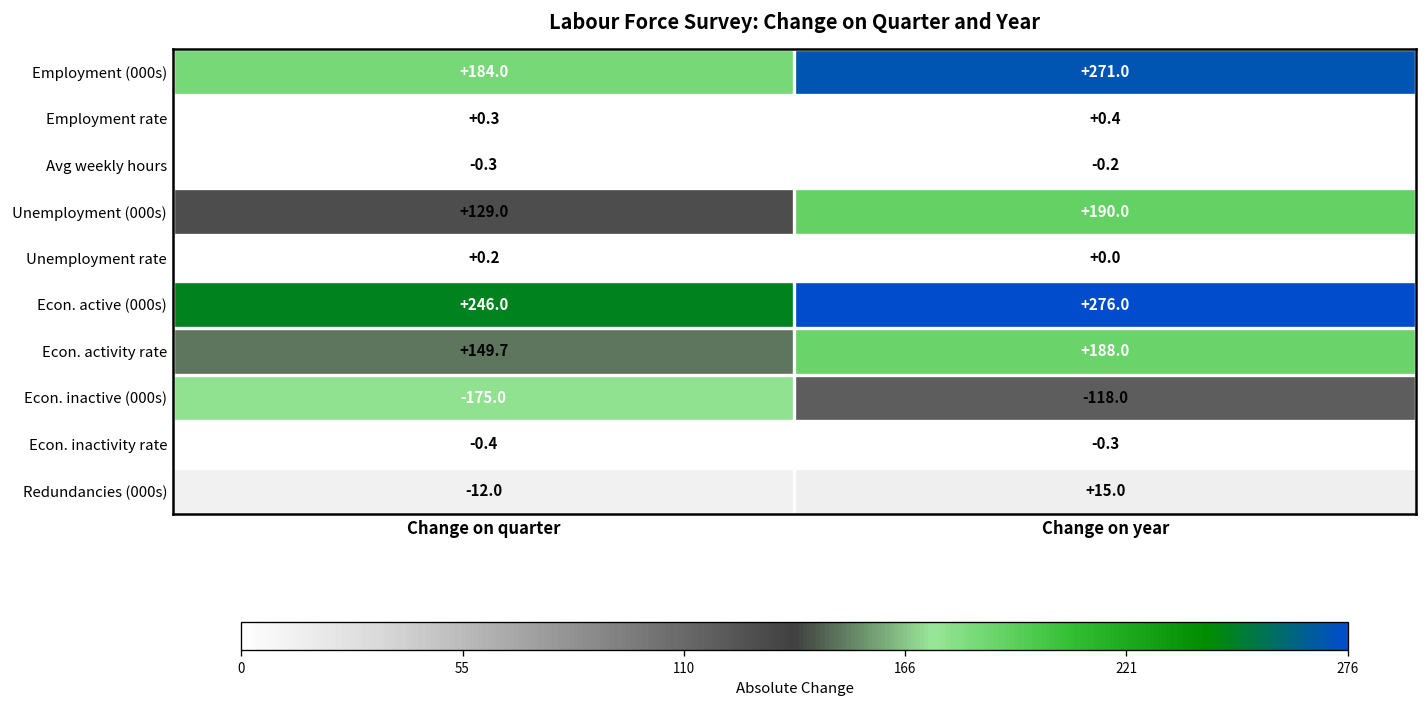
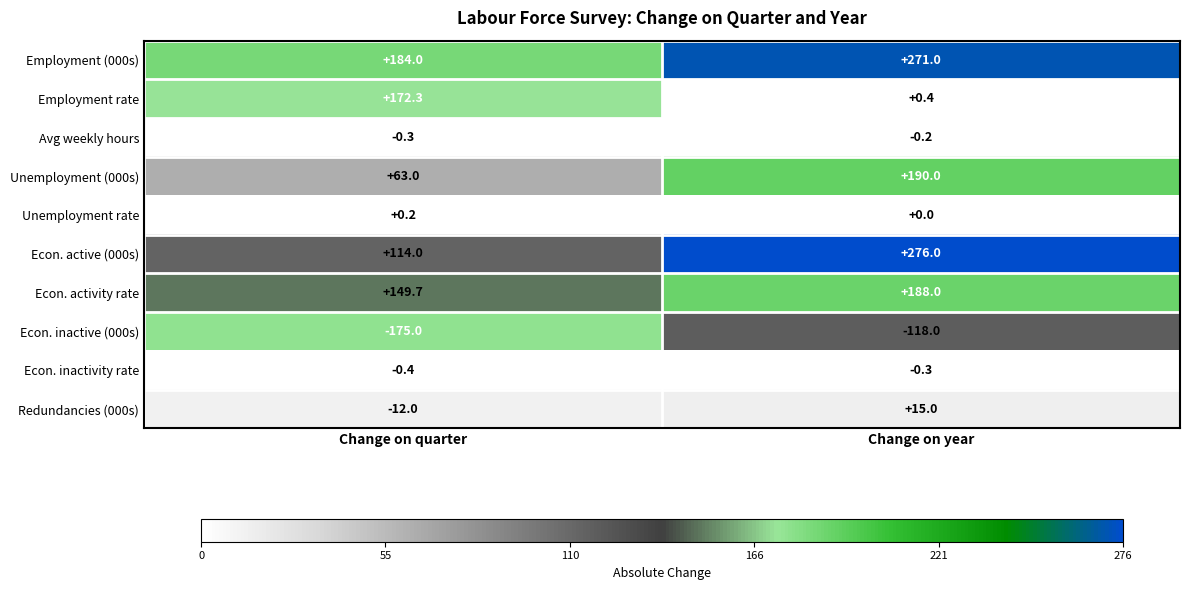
  {
    "Employment (000s)": {
      "Change on quarter": "+184.0",
      "Change on year": "+271.0"
    },
    "Employment rate": {
-     "Change on quarter": "+0.3",
+     "Change on quarter": "+172.3",
      "Change on year": "+0.4"
    },
    "Avg weekly hours": {
      "Change on quarter": "-0.3",
      "Change on year": "-0.2"
    },
    "Unemployment (000s)": {
-     "Change on quarter": "+129.0",
+     "Change on quarter": "+63.0",
      "Change on year": "+190.0"
    },
    "Unemployment rate": {
      "Change on quarter": "+0.2",
      "Change on year": "+0.0"
    },
    "Econ. active (000s)": {
-     "Change on quarter": "+246.0",
+     "Change on quarter": "+114.0",
      "Change on year": "+276.0"
    },
    "Econ. activity rate": {
      "Change on quarter": "+149.7",
      "Change on year": "+188.0"
    },
    "Econ. inactive (000s)": {
      "Change on quarter": "-175.0",
      "Change on year": "-118.0"
    },
    "Econ. inactivity rate": {
      "Change on quarter": "-0.4",
      "Change on year": "-0.3"
    },
    "Redundancies (000s)": {
      "Change on quarter": "-12.0",
      "Change on year": "+15.0"
    }
  }
